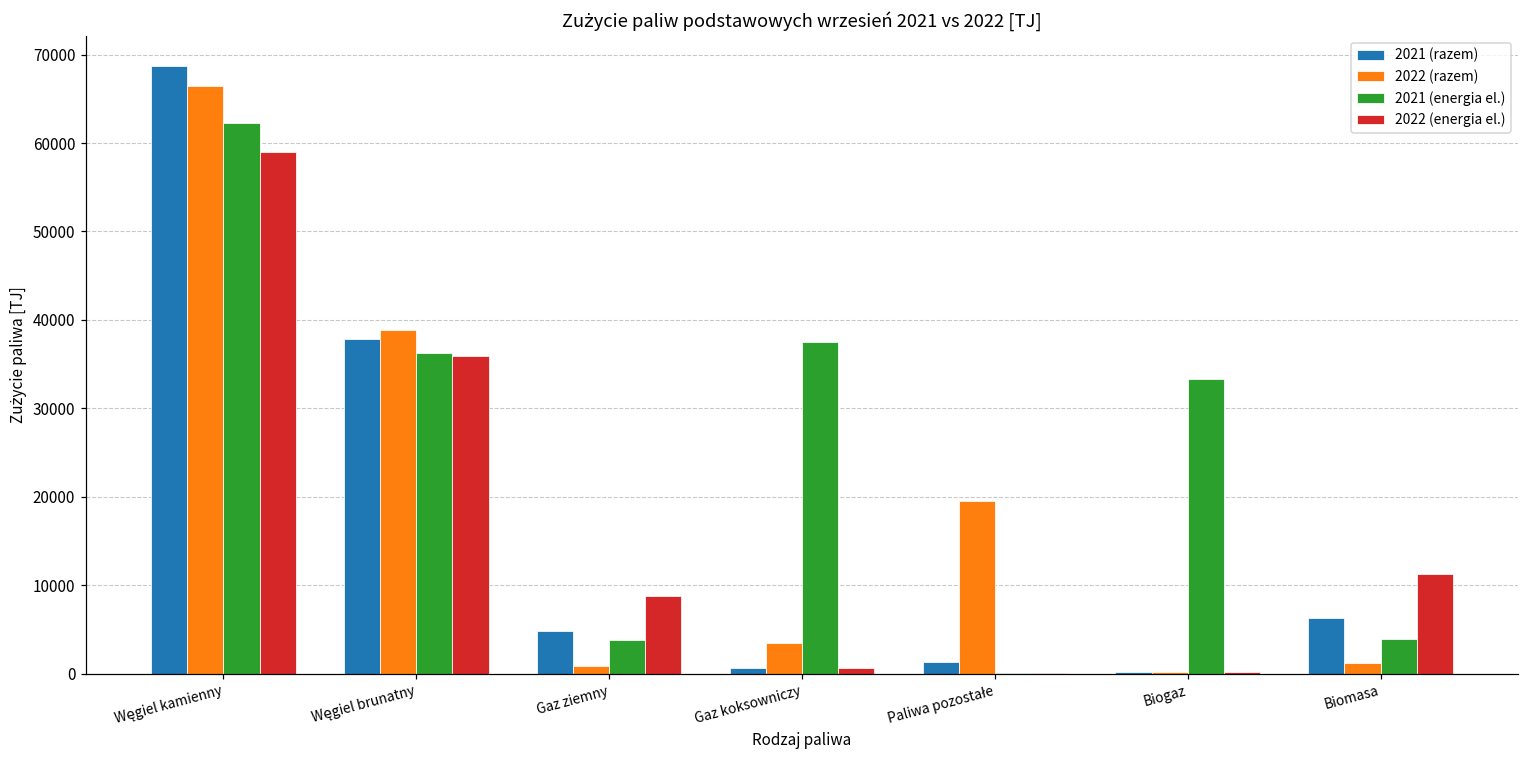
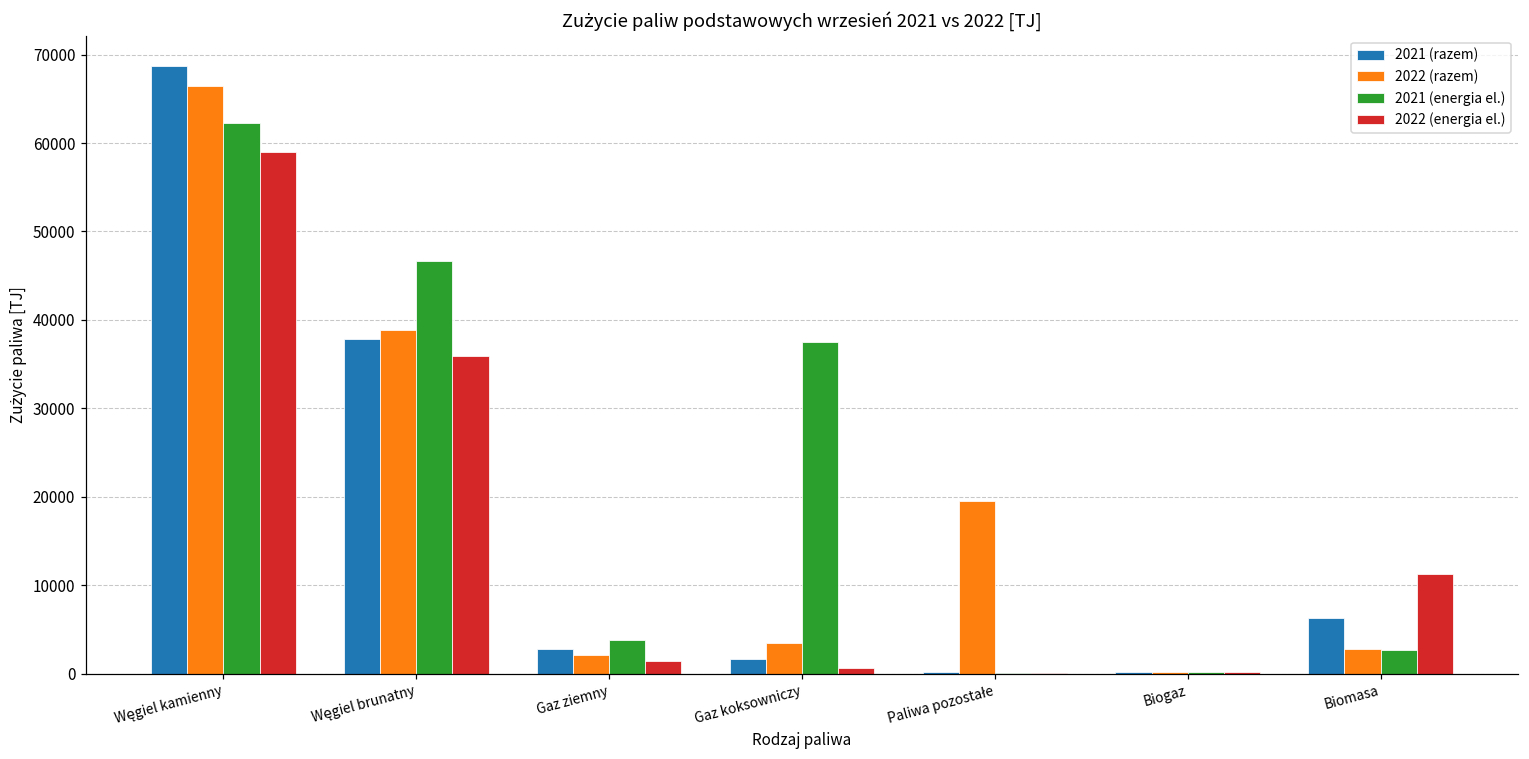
  {
    "2021 (razem)": {
      "Węgiel kamienny": 69000,
      "Węgiel brunatny": 38000,
-     "Gaz ziemny": 5000,
-     "Gaz koksowniczy": 1000,
-     "Paliwa pozostałe": 1000,
+     "Gaz ziemny": 3000,
+     "Gaz koksowniczy": 2000,
+     "Paliwa pozostałe": 0,
      "Biomasa": 6000
    },
    "2022 (razem)": {
      "Węgiel kamienny": 66000,
      "Węgiel brunatny": 39000,
-     "Gaz ziemny": 1000,
+     "Gaz ziemny": 2000,
      "Gaz koksowniczy": 3000,
      "Paliwa pozostałe": 19000,
-     "Biomasa": 1000
+     "Biomasa": 3000
    },
    "2021 (energia el.)": {
      "Węgiel kamienny": 62000,
-     "Węgiel brunatny": 36000,
+     "Węgiel brunatny": 47000,
      "Gaz ziemny": 4000,
      "Gaz koksowniczy": 37000,
-     "Biogaz": 33000,
-     "Biomasa": 4000
+     "Biogaz": 0,
+     "Biomasa": 3000
    },
    "2022 (energia el.)": {
      "Węgiel kamienny": 59000,
      "Węgiel brunatny": 36000,
-     "Gaz ziemny": 9000,
+     "Gaz ziemny": 1000,
      "Gaz koksowniczy": 1000,
      "Biomasa": 11000
    }
  }
